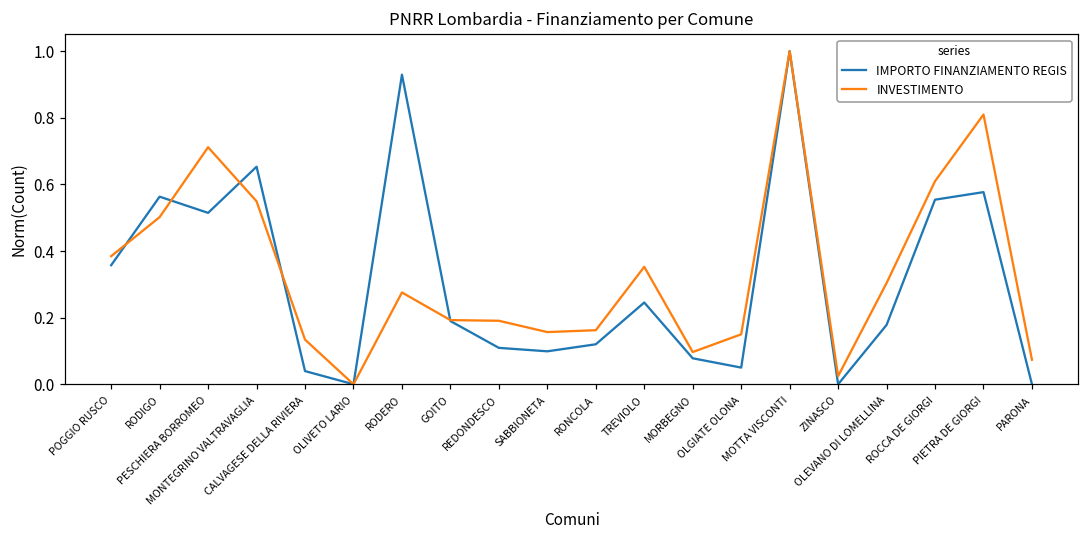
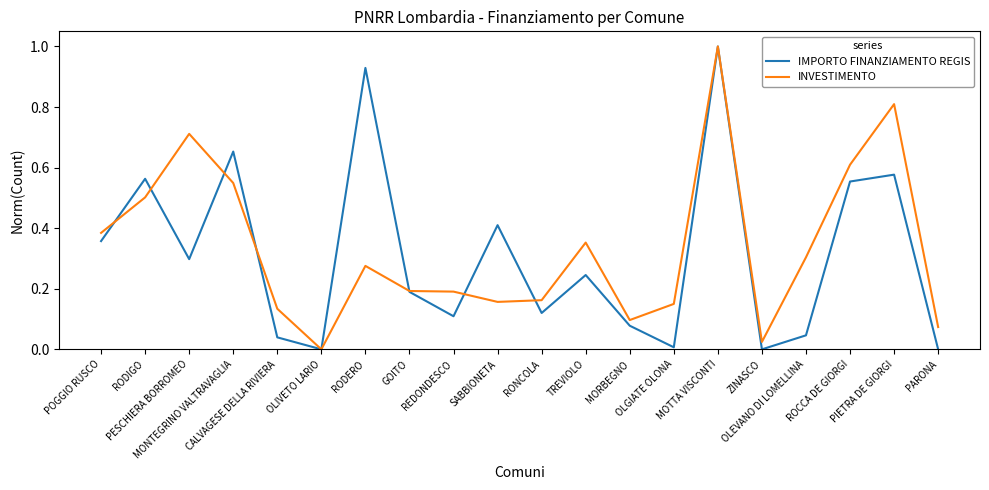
  {
    "IMPORTO FINANZIAMENTO REGIS": {
      "POGGIO RUSCO": 0.36,
      "RODIGO": 0.56,
-     "PESCHIERA BORROMEO": 0.51,
+     "PESCHIERA BORROMEO": 0.30,
      "MONTEGRINO VALTRAVAGLIA": 0.65,
      "CALVAGESE DELLA RIVIERA": 0.04,
      "RODERO": 0.93,
      "REDONDESCO": 0.11,
-     "SABBIONETA": 0.10,
+     "SABBIONETA": 0.41,
      "RONCOLA": 0.12,
      "TREVIOLO": 0.25,
      "MORBEGNO": 0.08,
-     "OLGIATE OLONA": 0.05,
+     "OLGIATE OLONA": 0.01,
      "ZINASCO": 0.00,
-     "OLEVANO DI LOMELLINA": 0.18,
+     "OLEVANO DI LOMELLINA": 0.05,
      "ROCCA DE GIORGI": 0.55,
      "PIETRA DE GIORGI": 0.58,
      "PARONA": 0.00
    },
    "INVESTIMENTO": {
      "POGGIO RUSCO": 0.38,
      "RODIGO": 0.50,
      "PESCHIERA BORROMEO": 0.71,
      "MONTEGRINO VALTRAVAGLIA": 0.55,
      "CALVAGESE DELLA RIVIERA": 0.13,
      "RODERO": 0.28,
      "REDONDESCO": 0.19,
      "SABBIONETA": 0.16,
      "RONCOLA": 0.16,
      "TREVIOLO": 0.35,
      "MORBEGNO": 0.10,
      "OLGIATE OLONA": 0.15,
      "ZINASCO": 0.02,
      "OLEVANO DI LOMELLINA": 0.30,
      "ROCCA DE GIORGI": 0.61,
      "PIETRA DE GIORGI": 0.81,
      "PARONA": 0.07
    }
  }
